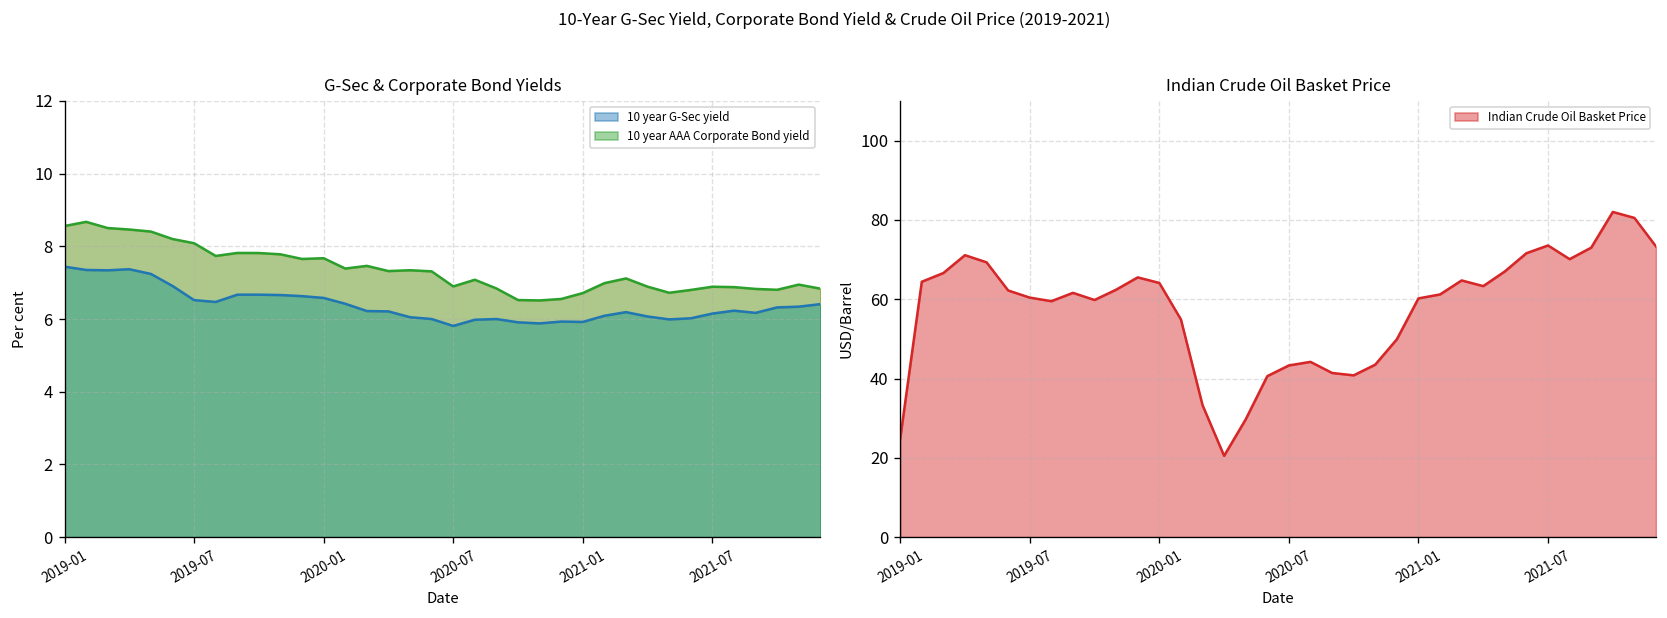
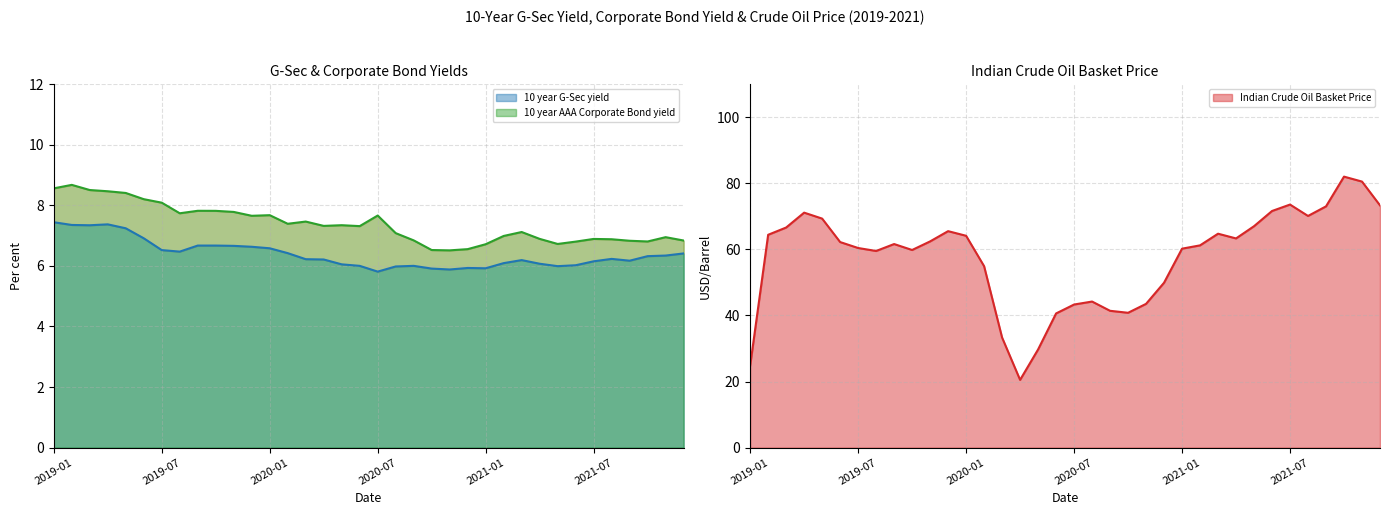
  {
    "G-Sec & Corporate Bond Yields": {
      "10 year G-Sec yield": {
        "2019-01": 7.4,
        "2019-07": 6.5,
        "2020-01": 6.6,
        "2020-07": 5.8,
        "2021-01": 5.9,
        "2021-07": 6.2
      },
      "10 year AAA Corporate Bond yield": {
        "2019-01": 8.6,
        "2019-07": 8.1,
        "2020-01": 7.7,
-       "2020-07": 6.9,
+       "2020-07": 7.7,
        "2021-01": 6.7,
        "2021-07": 6.9
      }
    },
    "Indian Crude Oil Basket Price": {
      "2019-01": 25,
      "2019-07": 60,
      "2020-01": 64,
      "2020-07": 43,
      "2021-01": 60,
      "2021-07": 74
    }
  }
